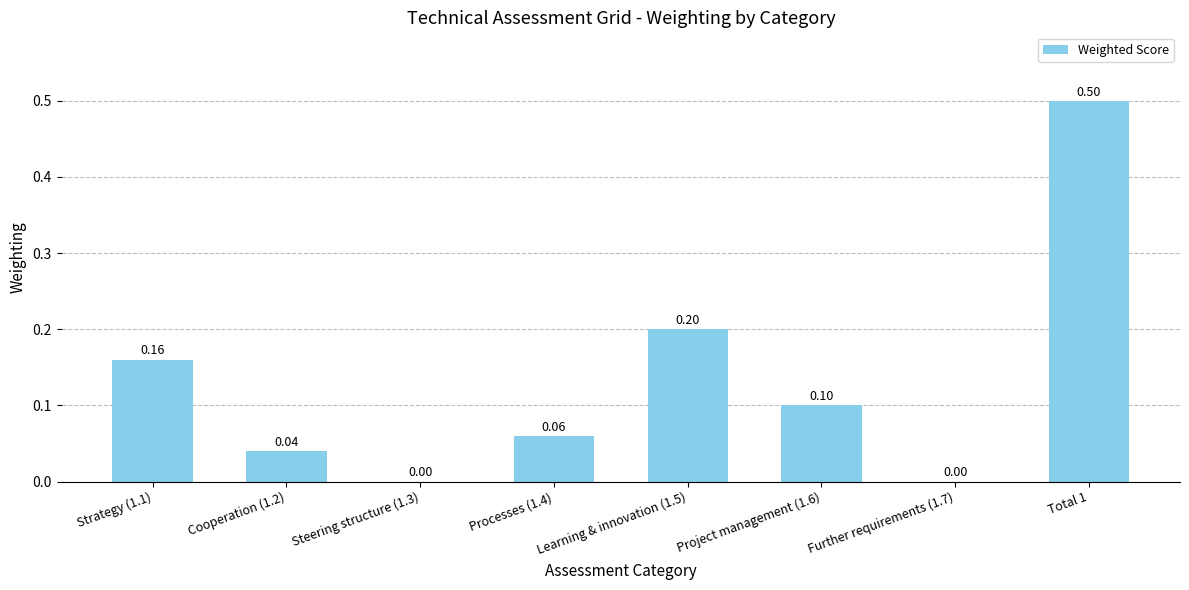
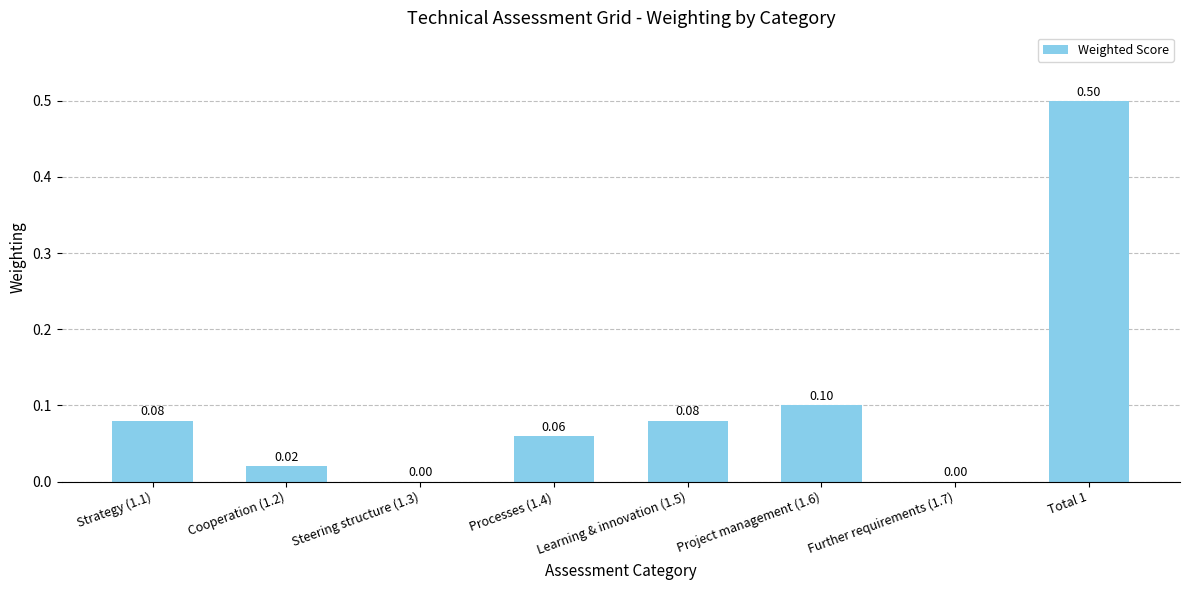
  {
-   "Strategy (1.1)": 0.16,
-   "Cooperation (1.2)": 0.04,
+   "Strategy (1.1)": 0.08,
+   "Cooperation (1.2)": 0.02,
    "Steering structure (1.3)": 0.00,
    "Processes (1.4)": 0.06,
-   "Learning & innovation (1.5)": 0.20,
+   "Learning & innovation (1.5)": 0.08,
    "Project management (1.6)": 0.10,
    "Further requirements (1.7)": 0.00,
    "Total 1": 0.50
  }
